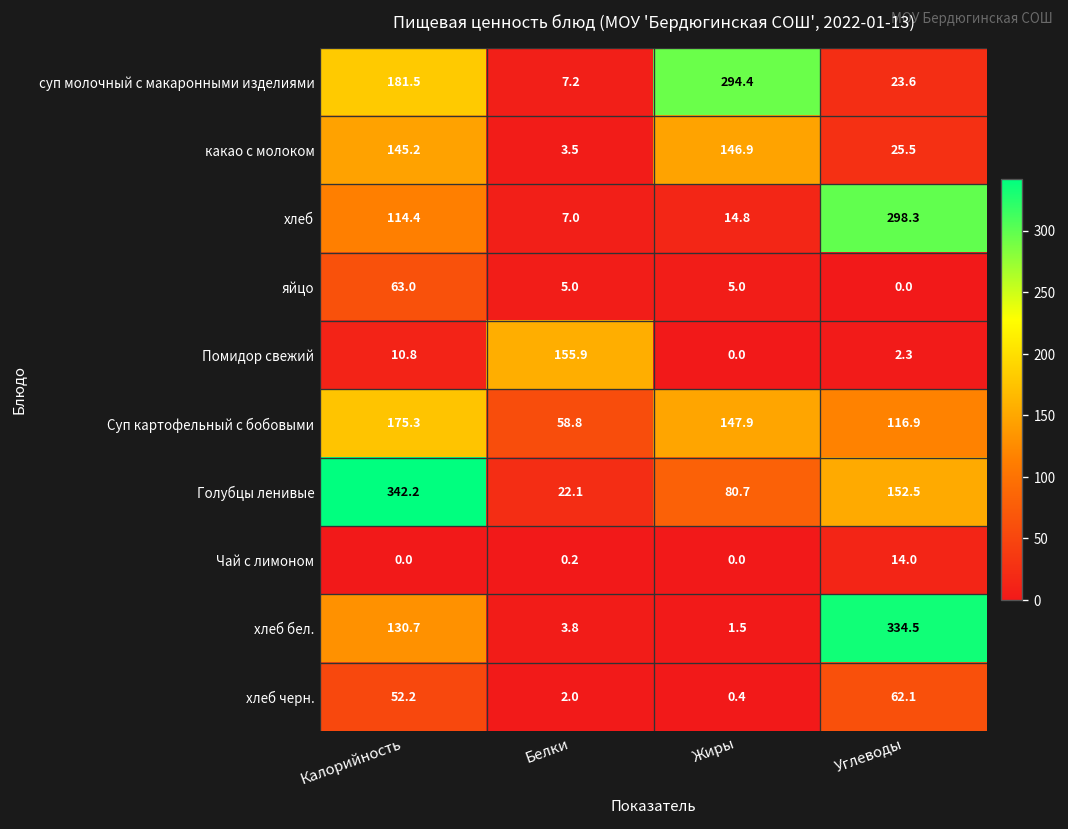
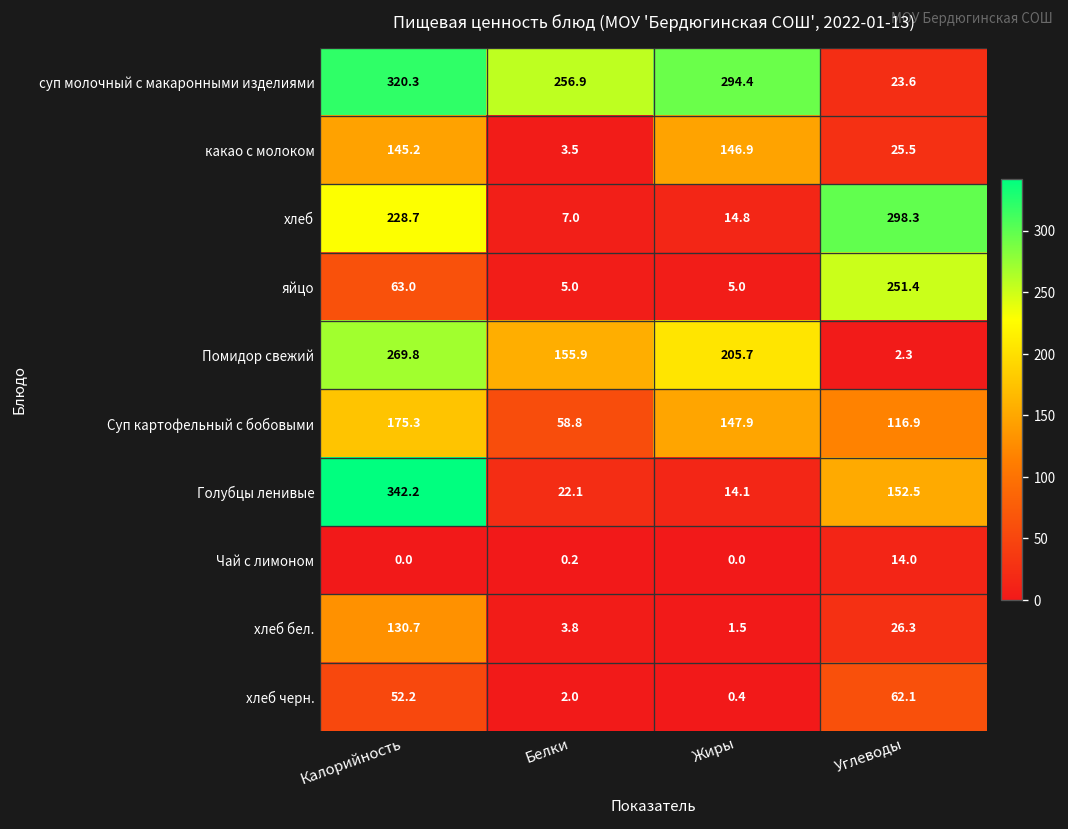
  {
    "суп молочный с макаронными изделиями": {
-     "Калорийность": 181.5,
-     "Белки": 7.2,
+     "Калорийность": 320.3,
+     "Белки": 256.9,
      "Жиры": 294.4,
      "Углеводы": 23.6
    },
    "какао с молоком": {
      "Калорийность": 145.2,
      "Белки": 3.5,
      "Жиры": 146.9,
      "Углеводы": 25.5
    },
    "хлеб": {
-     "Калорийность": 114.4,
+     "Калорийность": 228.7,
      "Белки": 7.0,
      "Жиры": 14.8,
      "Углеводы": 298.3
    },
    "яйцо": {
      "Калорийность": 63.0,
      "Белки": 5.0,
      "Жиры": 5.0,
-     "Углеводы": 0.0
+     "Углеводы": 251.4
    },
    "Помидор свежий": {
-     "Калорийность": 10.8,
+     "Калорийность": 269.8,
      "Белки": 155.9,
-     "Жиры": 0.0,
+     "Жиры": 205.7,
      "Углеводы": 2.3
    },
    "Суп картофельный с бобовыми": {
      "Калорийность": 175.3,
      "Белки": 58.8,
      "Жиры": 147.9,
      "Углеводы": 116.9
    },
    "Голубцы ленивые": {
      "Калорийность": 342.2,
      "Белки": 22.1,
-     "Жиры": 80.7,
+     "Жиры": 14.1,
      "Углеводы": 152.5
    },
    "Чай с лимоном": {
      "Калорийность": 0.0,
      "Белки": 0.2,
      "Жиры": 0.0,
      "Углеводы": 14.0
    },
    "хлеб бел.": {
      "Калорийность": 130.7,
      "Белки": 3.8,
      "Жиры": 1.5,
-     "Углеводы": 334.5
+     "Углеводы": 26.3
    },
    "хлеб черн.": {
      "Калорийность": 52.2,
      "Белки": 2.0,
      "Жиры": 0.4,
      "Углеводы": 62.1
    }
  }
